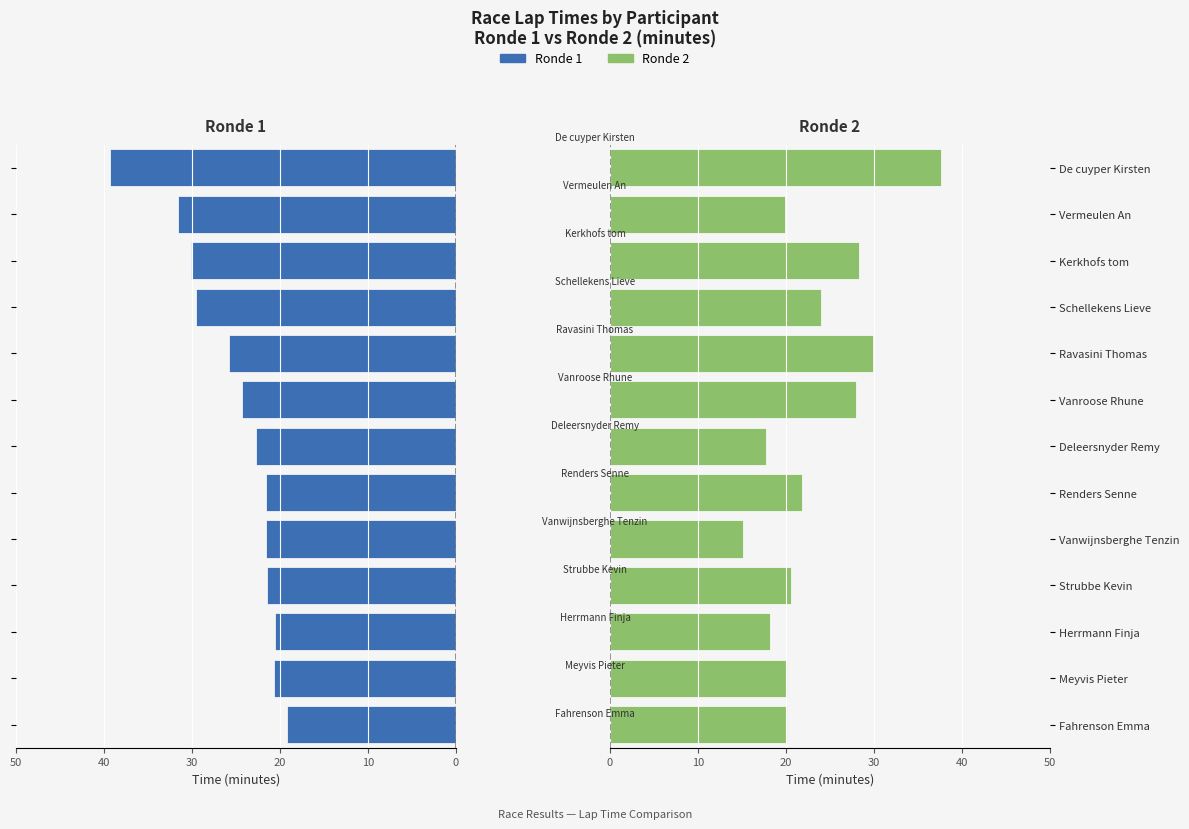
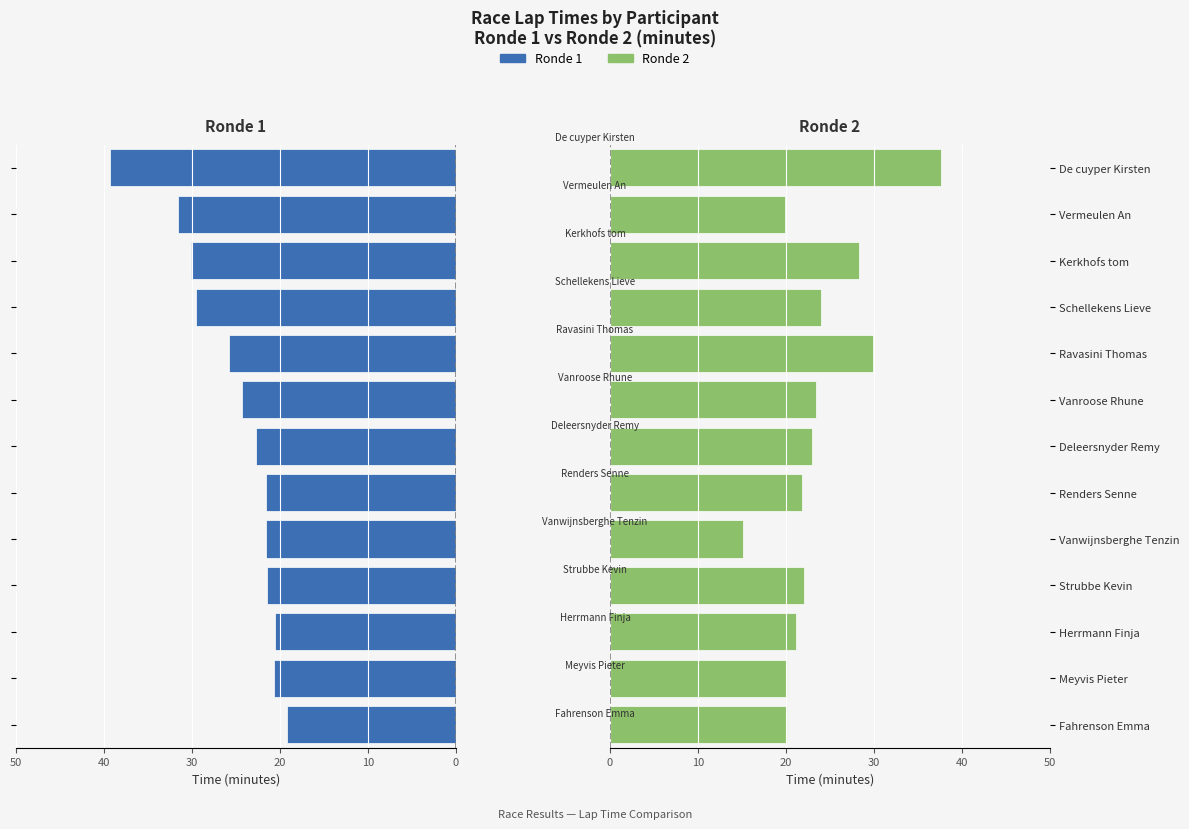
  {
    "Ronde 2": {
      "De cuyper Kirsten": 38,
      "Vermeulen An": 20,
      "Kerkhofs tom": 28,
      "Schellekens Lieve": 24,
      "Ravasini Thomas": 30,
-     "Vanroose Rhune": 28,
-     "Deleersnyder Remy": 18,
+     "Vanroose Rhune": 23,
+     "Deleersnyder Remy": 23,
      "Renders Senne": 22,
      "Vanwijnsberghe Tenzin": 15,
-     "Strubbe Kevin": 21,
-     "Herrmann Finja": 18,
+     "Strubbe Kevin": 22,
+     "Herrmann Finja": 21,
      "Meyvis Pieter": 20,
      "Fahrenson Emma": 20
    }
  }
